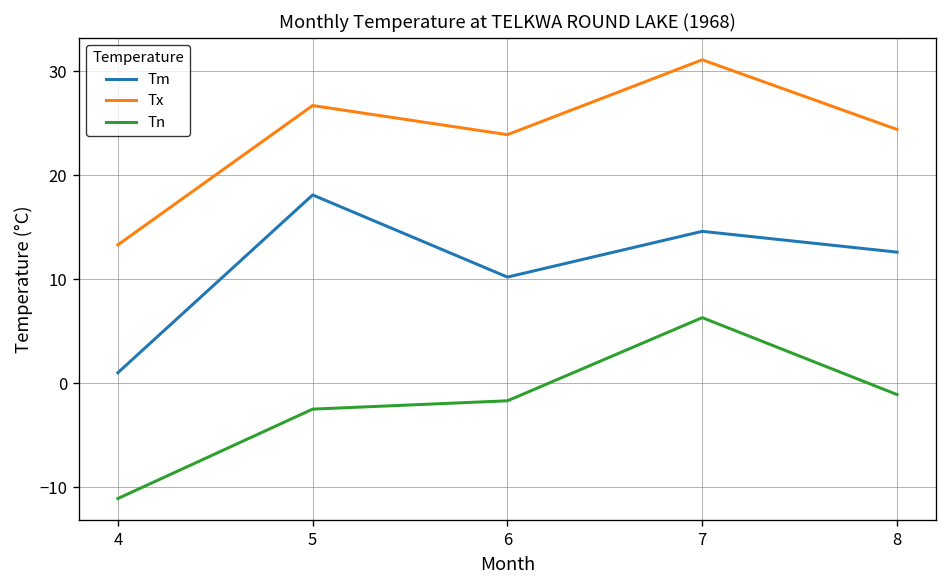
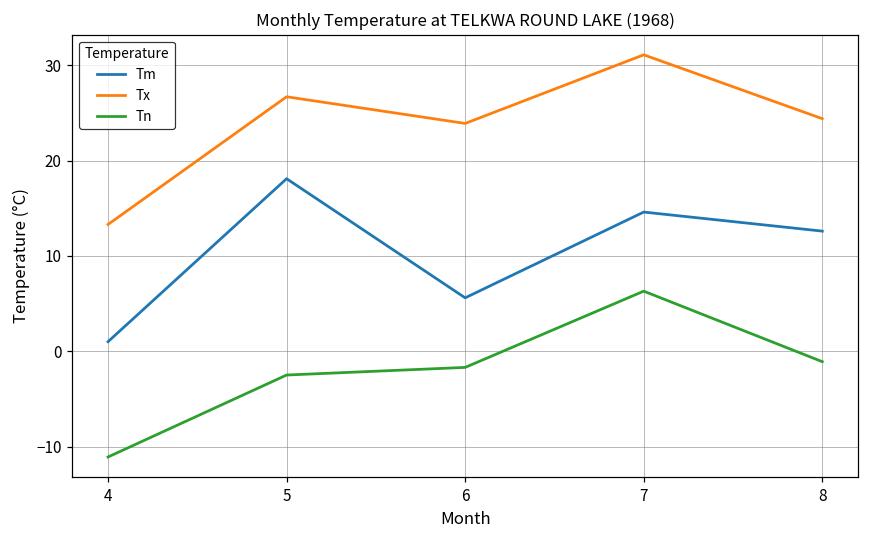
  {
    "Tm": {
      "4": 1,
      "5": 18,
-     "6": 10,
+     "6": 6,
      "7": 15,
      "8": 13
    },
    "Tx": {
      "4": 13,
      "5": 27,
      "6": 24,
      "7": 31,
      "8": 24
    },
    "Tn": {
      "4": -11,
      "5": -3,
      "6": -2,
      "7": 6,
      "8": -1
    }
  }
